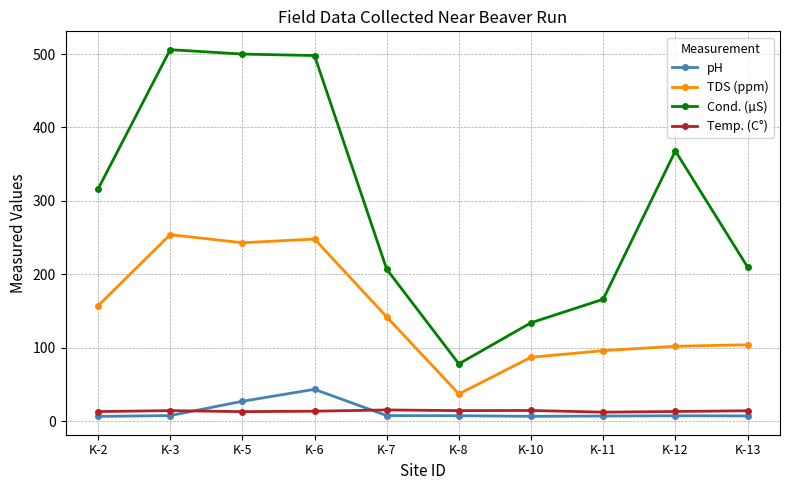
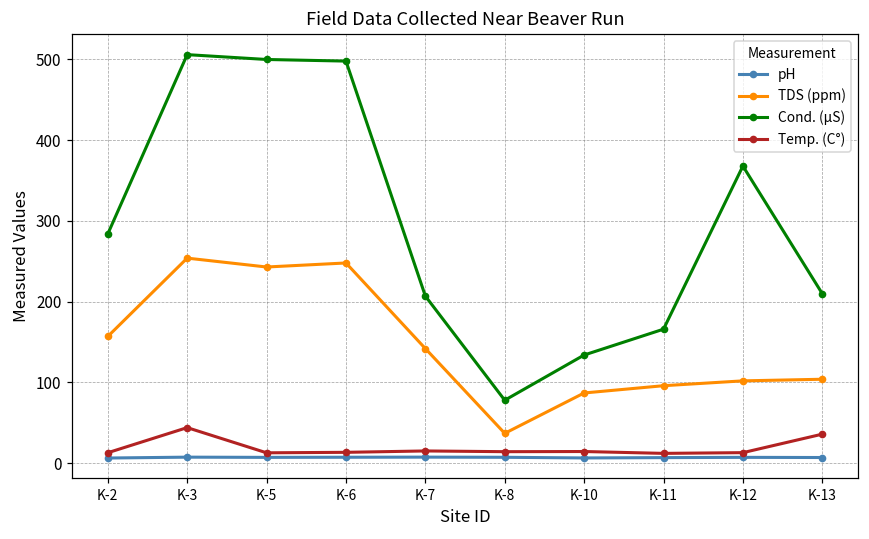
  {
    "pH": {
      "K-2": 10,
      "K-3": 10,
-     "K-5": 30,
-     "K-6": 40,
+     "K-5": 10,
+     "K-6": 10,
      "K-7": 10,
      "K-8": 10,
      "K-10": 10,
      "K-11": 10,
      "K-12": 10,
      "K-13": 10
    },
    "TDS (ppm)": {
      "K-2": 160,
      "K-3": 250,
      "K-5": 240,
      "K-6": 250,
      "K-7": 140,
      "K-8": 40,
      "K-10": 90,
      "K-11": 100,
      "K-12": 100,
      "K-13": 100
    },
    "Cond. (µS)": {
-     "K-2": 320,
+     "K-2": 280,
      "K-3": 510,
      "K-5": 500,
      "K-6": 500,
      "K-7": 210,
      "K-8": 80,
      "K-10": 130,
      "K-11": 170,
      "K-12": 370,
      "K-13": 210
    },
    "Temp. (C°)": {
      "K-2": 10,
-     "K-3": 10,
+     "K-3": 40,
      "K-5": 10,
      "K-6": 10,
      "K-7": 20,
      "K-8": 10,
      "K-10": 10,
      "K-11": 10,
      "K-12": 10,
-     "K-13": 10
+     "K-13": 40
    }
  }
